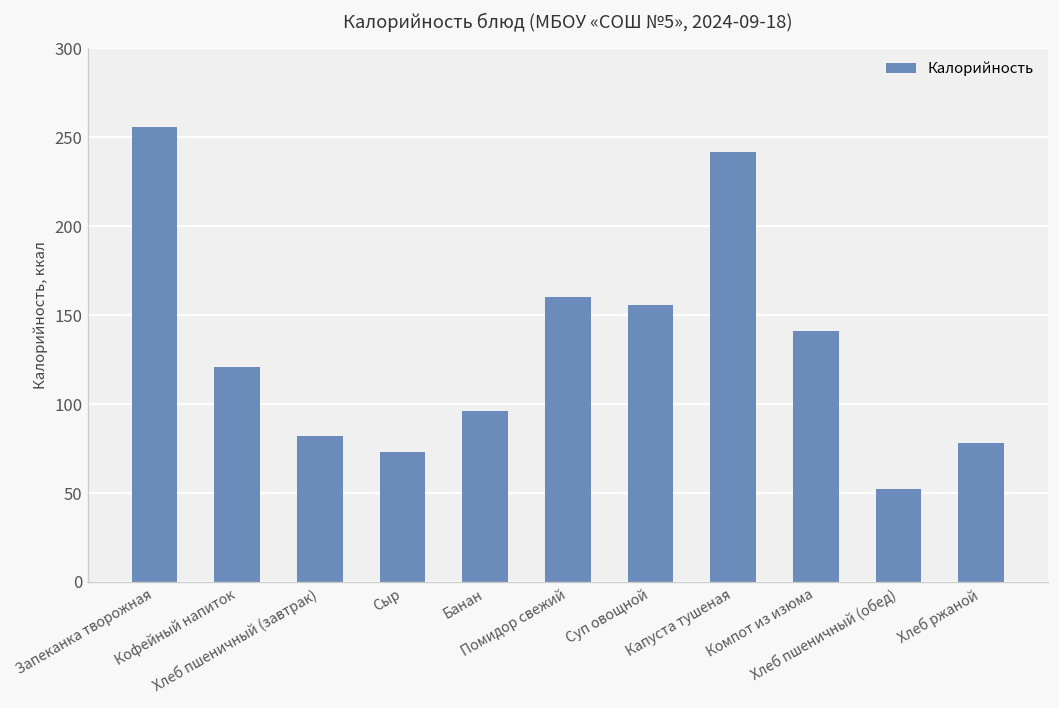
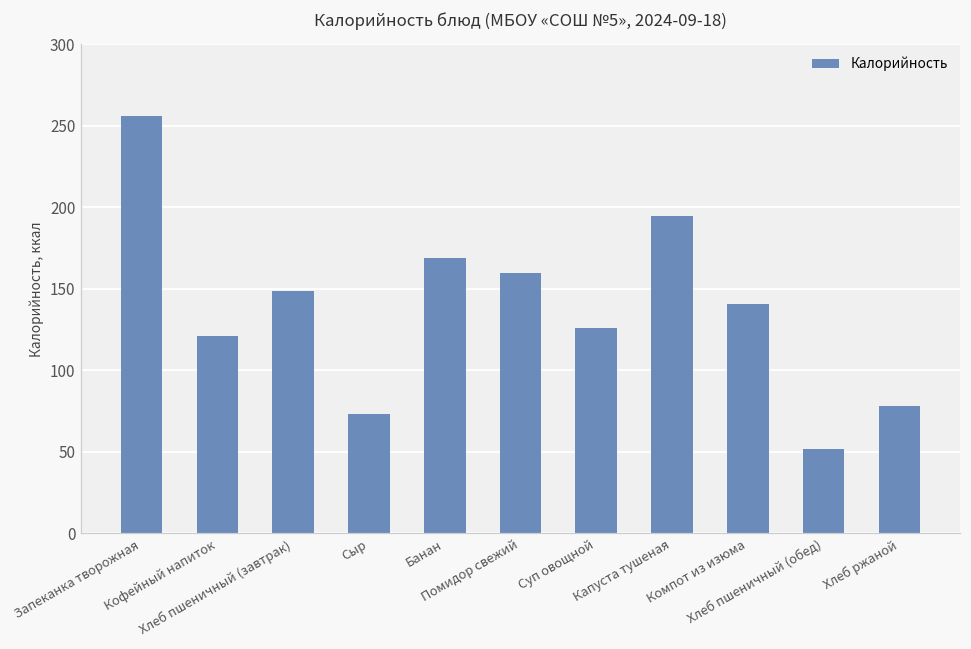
  {
    "Запеканка творожная": 256,
    "Кофейный напиток": 121,
-   "Хлеб пшеничный (завтрак)": 82,
+   "Хлеб пшеничный (завтрак)": 149,
    "Сыр": 73,
-   "Банан": 96,
+   "Банан": 169,
    "Помидор свежий": 160,
-   "Суп овощной": 156,
-   "Капуста тушеная": 242,
+   "Суп овощной": 126,
+   "Капуста тушеная": 195,
    "Компот из изюма": 141,
    "Хлеб пшеничный (обед)": 52,
    "Хлеб ржаной": 78
  }
